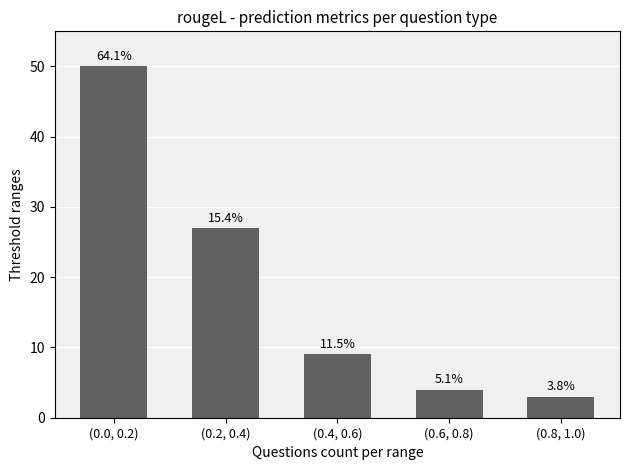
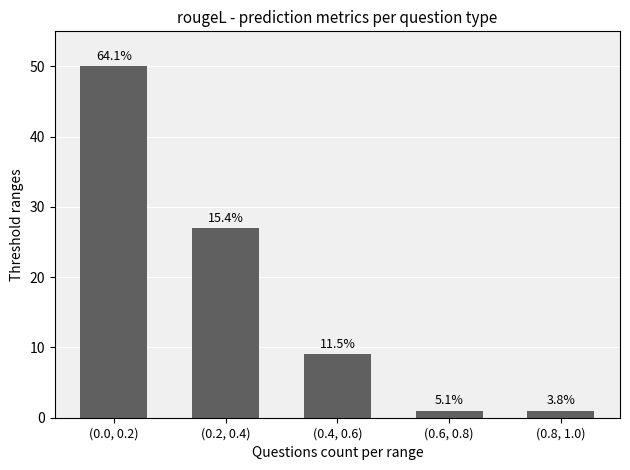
  {
-   "(0.6, 0.8)": 4,
-   "(0.8, 1.0)": 3
+   "(0.6, 0.8)": 1,
+   "(0.8, 1.0)": 1
  }
